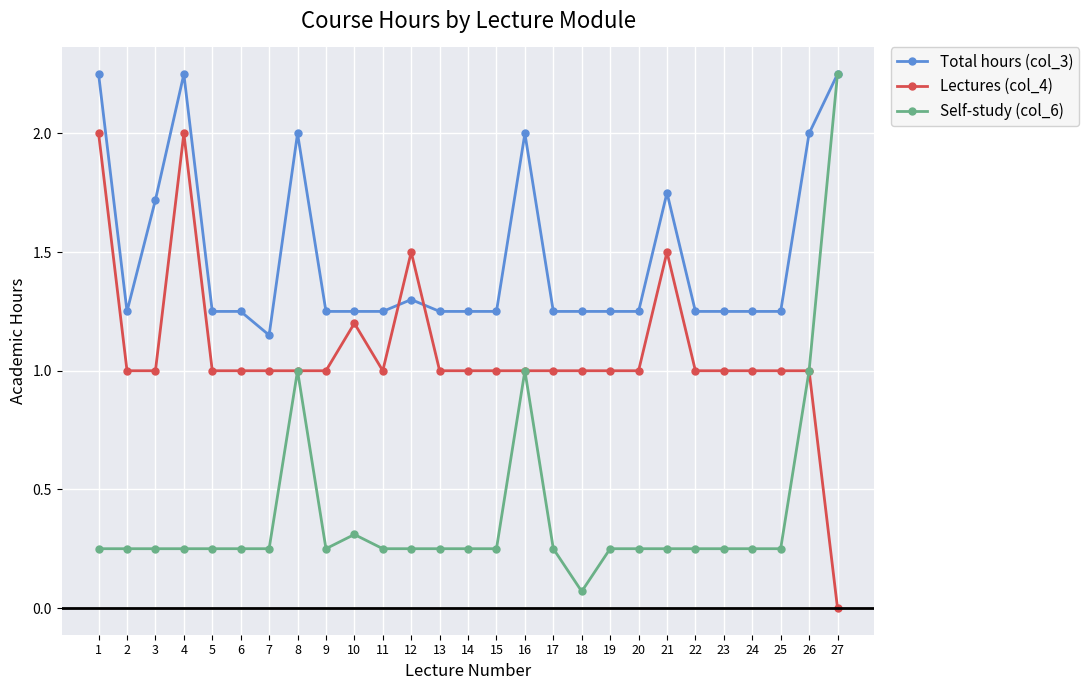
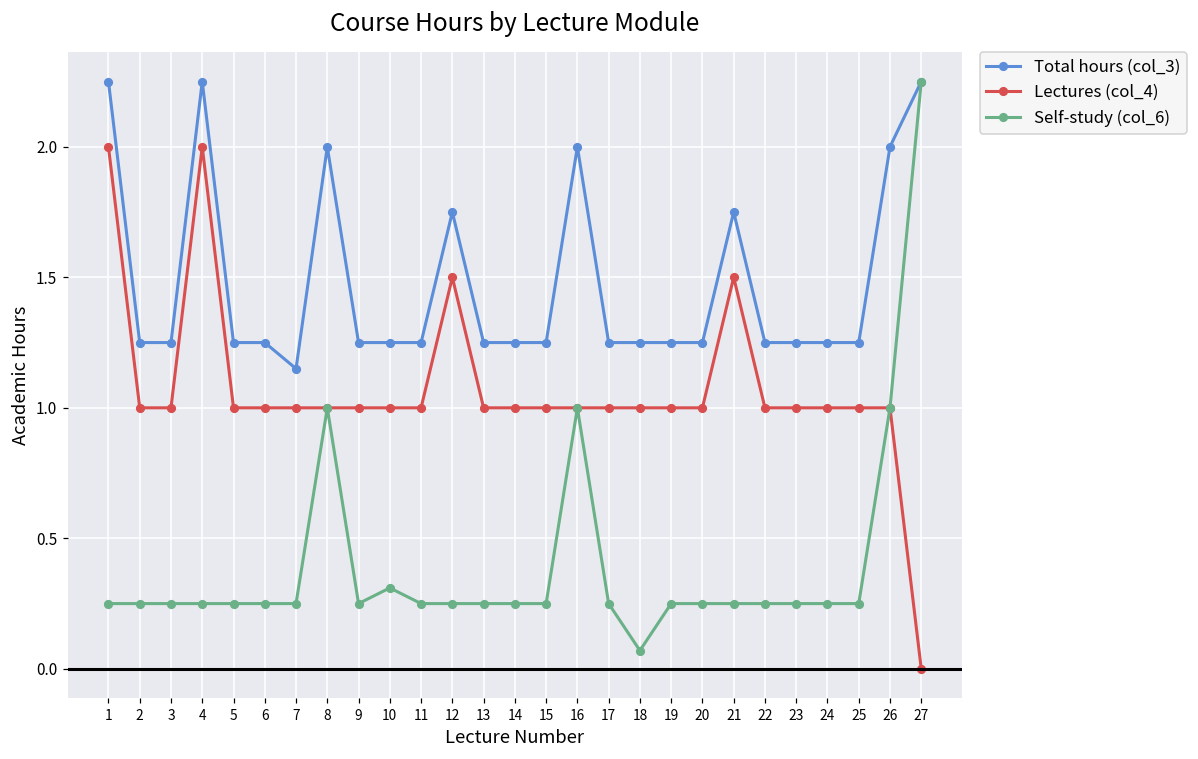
  {
    "Total hours (col_3)": {
      "1": 2.25,
      "2": 1.25,
-     "3": 1.72,
+     "3": 1.25,
      "4": 2.25,
      "5": 1.25,
      "6": 1.25,
      "7": 1.15,
      "8": 2.00,
      "9": 1.25,
      "10": 1.25,
      "11": 1.25,
-     "12": 1.30,
+     "12": 1.75,
      "13": 1.25,
      "14": 1.25,
      "15": 1.25,
      "16": 2.00,
      "17": 1.25,
      "18": 1.25,
      "19": 1.25,
      "20": 1.25,
      "21": 1.75,
      "22": 1.25,
      "23": 1.25,
      "24": 1.25,
      "25": 1.25,
      "26": 2.00
    },
    "Lectures (col_4)": {
      "1": 2.0,
      "2": 1.0,
      "3": 1.0,
      "4": 2.0,
      "5": 1.0,
      "6": 1.0,
      "7": 1.0,
      "9": 1.0,
-     "10": 1.2,
+     "10": 1.0,
      "11": 1.0,
      "12": 1.5,
      "13": 1.0,
      "14": 1.0,
      "15": 1.0,
      "17": 1.0,
      "18": 1.0,
      "19": 1.0,
      "20": 1.0,
      "21": 1.5,
      "22": 1.0,
      "23": 1.0,
      "24": 1.0,
      "25": 1.0,
      "27": 0.0
    },
    "Self-study (col_6)": {
      "1": 0.25,
      "2": 0.25,
      "3": 0.25,
      "4": 0.25,
      "5": 0.25,
      "6": 0.25,
      "7": 0.25,
      "9": 0.25,
      "10": 0.31,
      "11": 0.25,
      "12": 0.25,
      "13": 0.25,
      "14": 0.25,
      "15": 0.25,
      "17": 0.25,
      "18": 0.07,
      "19": 0.25,
      "20": 0.25,
      "21": 0.25,
      "22": 0.25,
      "23": 0.25,
      "24": 0.25,
      "25": 0.25
    }
  }
